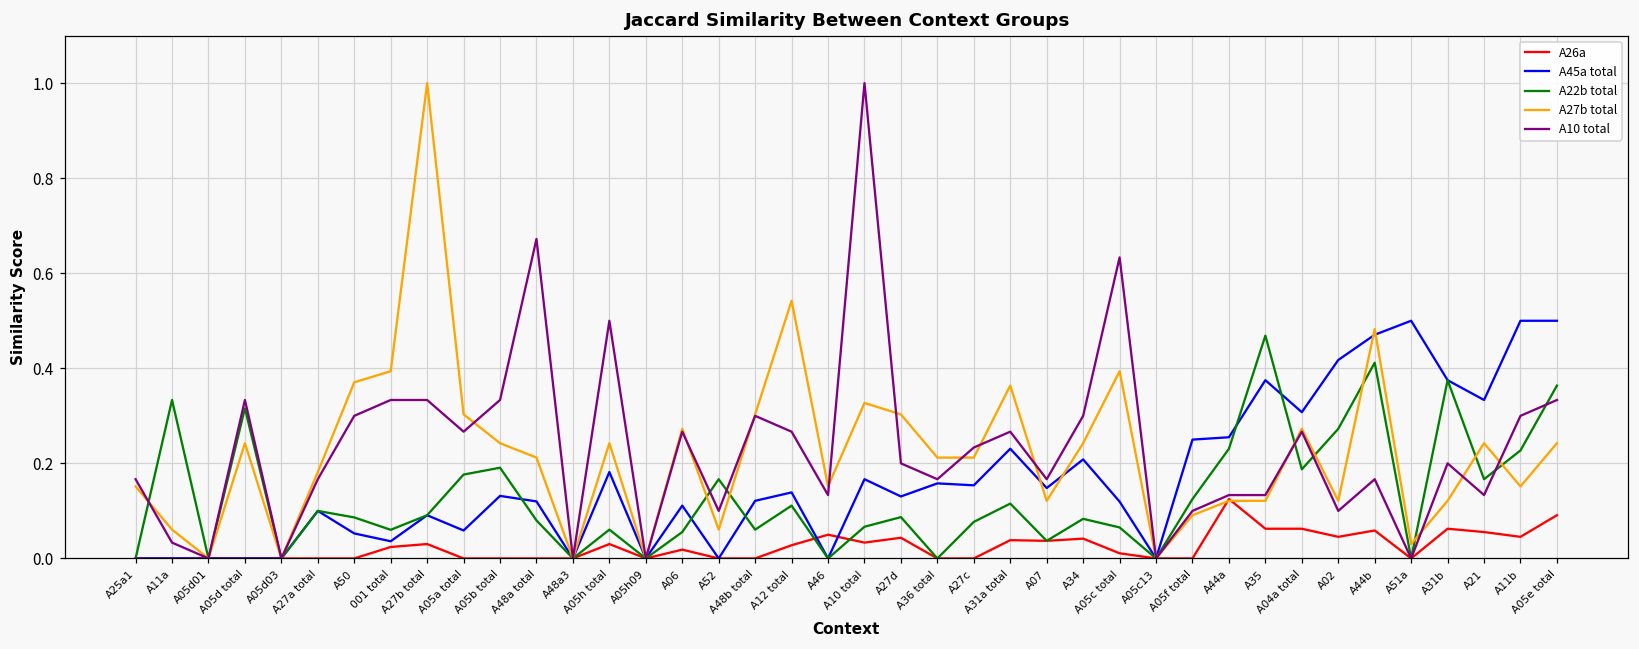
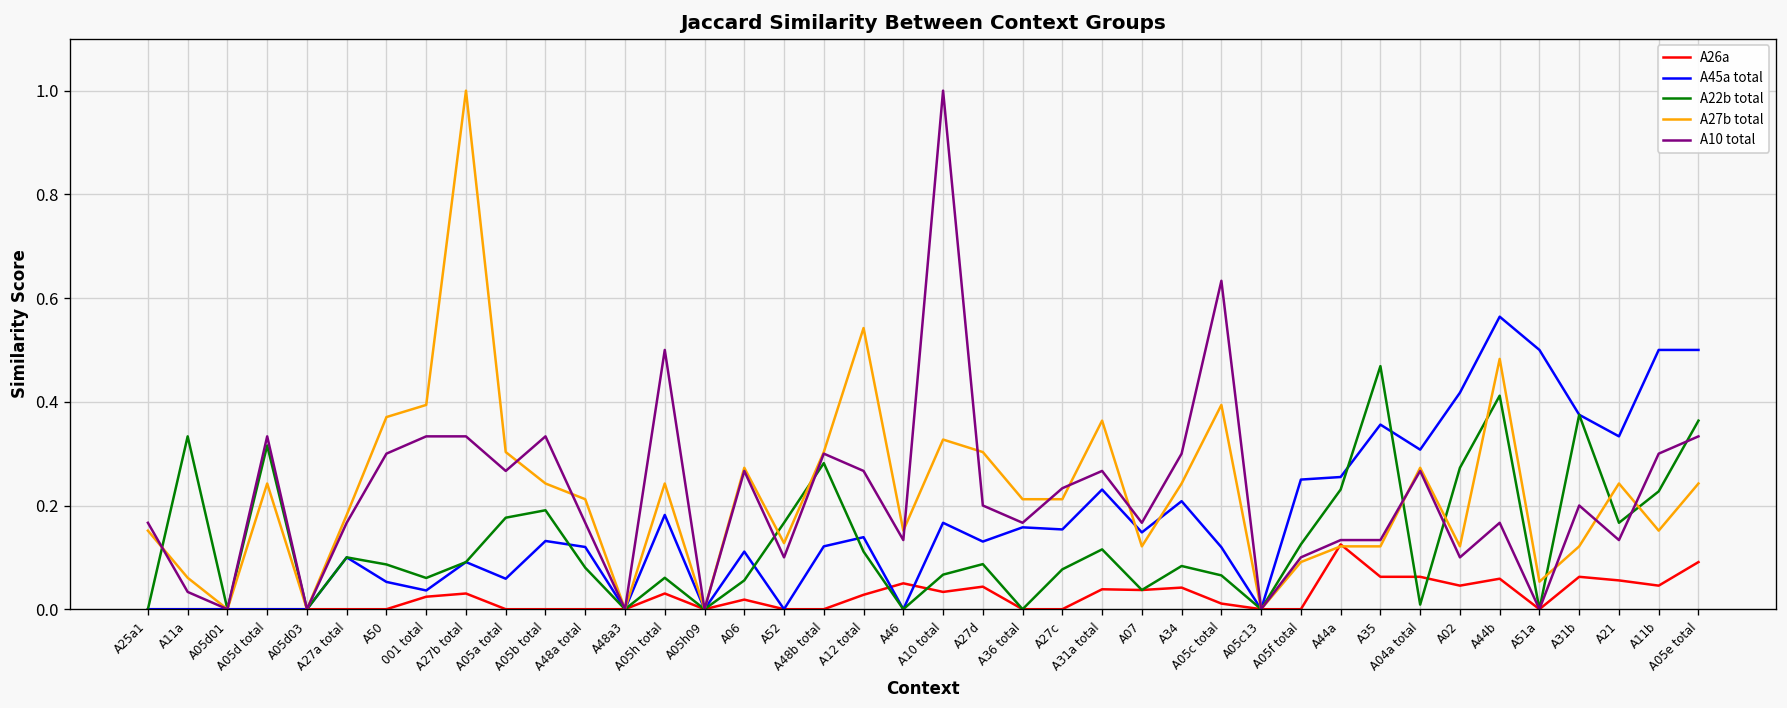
  {
    "A26a": {
      "A27a total": 0.00,
      "A50": 0.00,
      "001 total": 0.02,
      "A27b total": 0.03,
      "A05a total": 0.00,
      "A05b total": 0.00,
      "A48a total": 0.00,
      "A05h total": 0.03,
      "A06": 0.02,
      "A48b total": 0.00,
      "A12 total": 0.03,
      "A46": 0.05,
      "A10 total": 0.03,
      "A27d": 0.04,
      "A27c": 0.00,
      "A31a total": 0.04,
      "A34": 0.04,
      "A05c total": 0.01,
      "A05f total": 0.00,
      "A35": 0.06,
      "A04a total": 0.06,
      "A02": 0.05,
      "A44b": 0.06,
      "A31b": 0.06,
      "A21": 0.06,
      "A11b": 0.05,
      "A05e total": 0.09
    },
    "A45a total": {
      "A50": 0.05,
      "001 total": 0.04,
      "A05a total": 0.06,
      "A05b total": 0.13,
      "A48a total": 0.12,
      "A05h total": 0.18,
      "A06": 0.11,
      "A48b total": 0.12,
      "A12 total": 0.14,
      "A10 total": 0.17,
      "A27d": 0.13,
      "A36 total": 0.16,
      "A27c": 0.15,
      "A31a total": 0.23,
      "A07": 0.15,
      "A34": 0.21,
      "A05c total": 0.12,
      "A05f total": 0.25,
      "A44a": 0.25,
-     "A35": 0.38,
+     "A35": 0.36,
      "A04a total": 0.31,
      "A02": 0.42,
-     "A44b": 0.47,
+     "A44b": 0.56,
      "A51a": 0.50,
      "A21": 0.33,
      "A11b": 0.50,
      "A05e total": 0.50
    },
    "A22b total": {
      "A11a": 0.33,
      "A05d total": 0.32,
      "A50": 0.09,
      "001 total": 0.06,
      "A05a total": 0.18,
      "A05b total": 0.19,
      "A48a total": 0.08,
      "A05h total": 0.06,
      "A06": 0.06,
      "A52": 0.17,
-     "A48b total": 0.06,
+     "A48b total": 0.28,
      "A12 total": 0.11,
      "A10 total": 0.07,
      "A27d": 0.09,
      "A27c": 0.08,
      "A31a total": 0.12,
      "A34": 0.08,
      "A05c total": 0.07,
      "A05f total": 0.13,
      "A44a": 0.23,
      "A35": 0.47,
-     "A04a total": 0.19,
+     "A04a total": 0.01,
      "A02": 0.27,
      "A44b": 0.41,
      "A21": 0.17,
      "A11b": 0.23,
      "A05e total": 0.36
    },
    "A27b total": {
      "A25a1": 0.15,
      "A11a": 0.06,
      "A05d total": 0.24,
      "A27a total": 0.18,
      "A50": 0.37,
      "001 total": 0.39,
      "A27b total": 1.00,
      "A05a total": 0.30,
      "A05b total": 0.24,
      "A48a total": 0.21,
      "A05h total": 0.24,
      "A06": 0.27,
-     "A52": 0.06,
+     "A52": 0.13,
      "A12 total": 0.54,
      "A46": 0.15,
      "A10 total": 0.33,
      "A27d": 0.30,
      "A36 total": 0.21,
      "A27c": 0.21,
      "A31a total": 0.36,
      "A07": 0.12,
      "A34": 0.24,
      "A05c total": 0.39,
      "A05f total": 0.09,
      "A35": 0.12,
      "A04a total": 0.27,
      "A02": 0.12,
      "A44b": 0.48,
-     "A51a": 0.03,
+     "A51a": 0.05,
      "A31b": 0.12,
      "A21": 0.24,
      "A11b": 0.15,
      "A05e total": 0.24
    },
    "A10 total": {
      "A25a1": 0.17,
      "A11a": 0.03,
      "A05d total": 0.33,
      "A27a total": 0.17,
      "A50": 0.30,
      "001 total": 0.33,
      "A27b total": 0.33,
      "A05a total": 0.27,
      "A05b total": 0.33,
-     "A48a total": 0.67,
+     "A48a total": 0.17,
      "A05h total": 0.50,
      "A06": 0.27,
      "A52": 0.10,
      "A12 total": 0.27,
      "A46": 0.13,
      "A10 total": 1.00,
      "A27d": 0.20,
      "A36 total": 0.17,
      "A27c": 0.23,
      "A31a total": 0.27,
      "A07": 0.17,
      "A34": 0.30,
      "A05c total": 0.63,
      "A05f total": 0.10,
      "A44a": 0.13,
      "A35": 0.13,
      "A04a total": 0.27,
      "A02": 0.10,
      "A44b": 0.17,
      "A31b": 0.20,
      "A21": 0.13,
      "A11b": 0.30,
      "A05e total": 0.33
    }
  }
